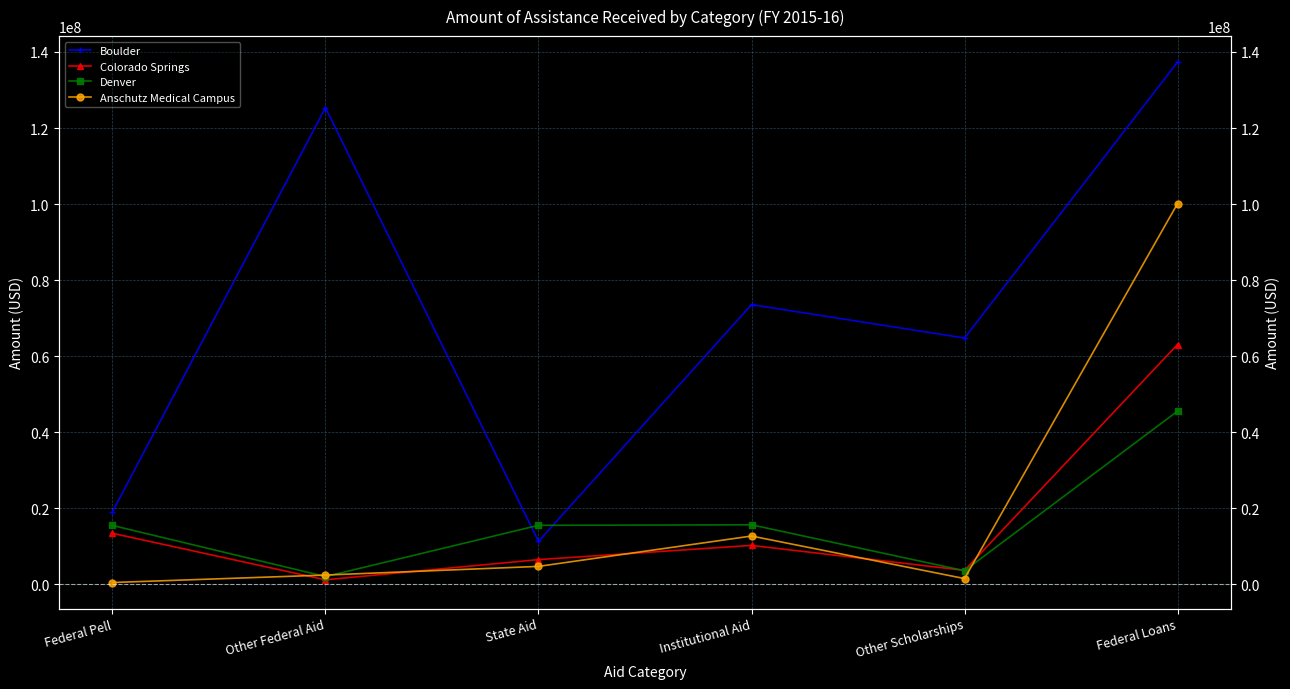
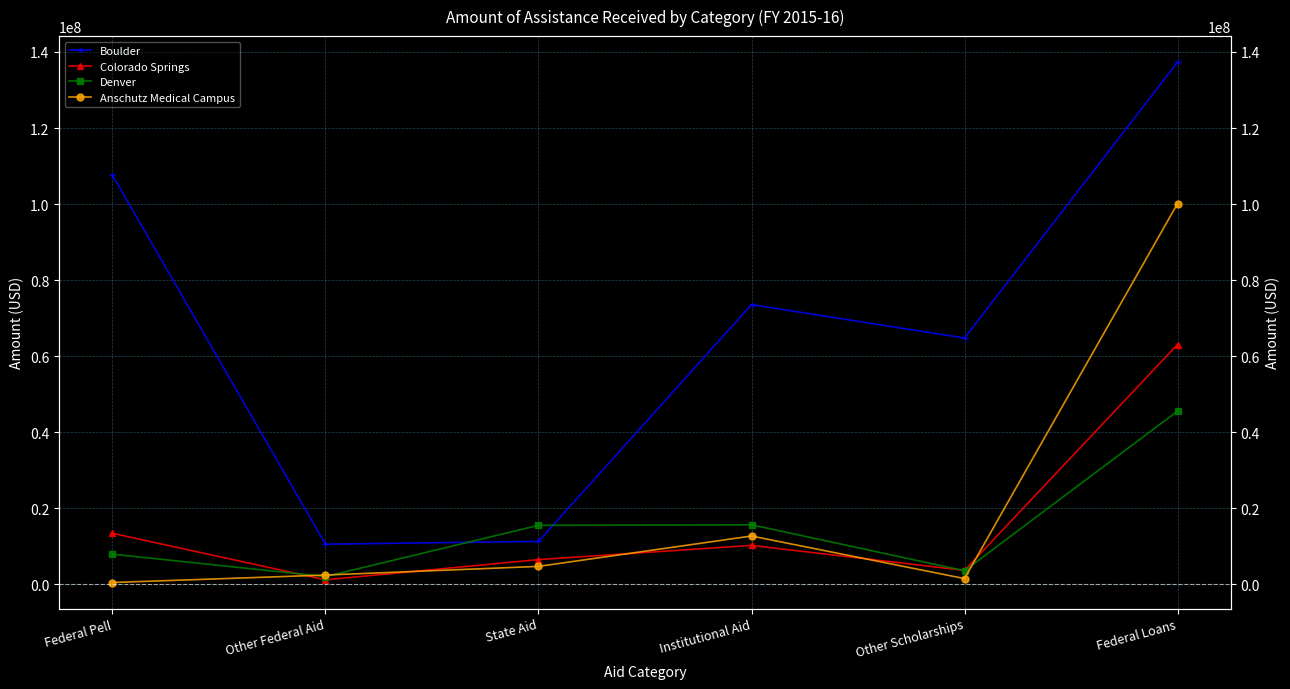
  {
    "Boulder": {
-     "Federal Pell": 19000000,
-     "Other Federal Aid": 125000000,
+     "Federal Pell": 108000000,
+     "Other Federal Aid": 11000000,
      "State Aid": 11000000,
      "Institutional Aid": 74000000,
      "Other Scholarships": 65000000,
      "Federal Loans": 137000000
    },
    "Colorado Springs": {
      "Federal Pell": 13000000,
      "Other Federal Aid": 1000000,
      "State Aid": 6000000,
      "Institutional Aid": 10000000,
      "Federal Loans": 63000000
    },
    "Denver": {
-     "Federal Pell": 15000000,
+     "Federal Pell": 8000000,
      "State Aid": 16000000,
      "Institutional Aid": 16000000,
      "Federal Loans": 46000000
    },
    "Anschutz Medical Campus": {
      "Federal Pell": 0,
      "State Aid": 5000000,
      "Institutional Aid": 13000000,
      "Other Scholarships": 1000000,
      "Federal Loans": 100000000
    }
  }
